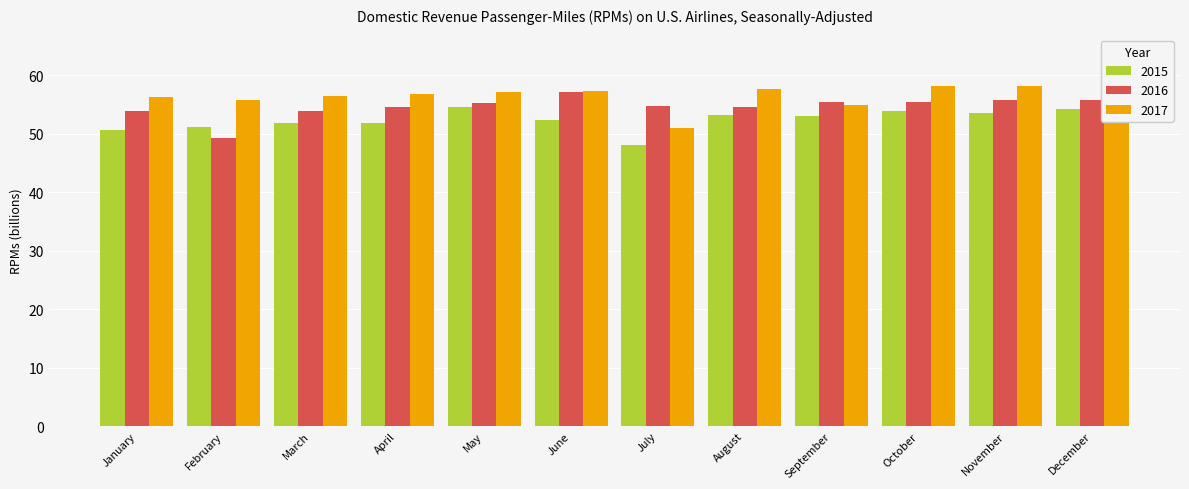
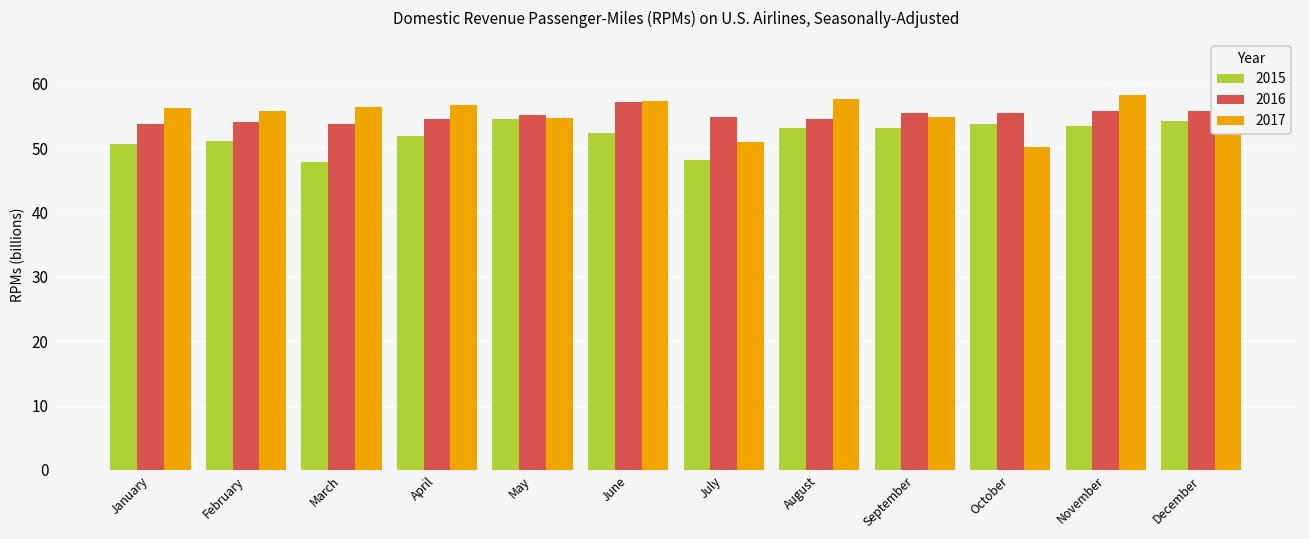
  {
    "2015": {
      "January": 51,
      "February": 51,
-     "March": 52,
+     "March": 48,
      "April": 52,
      "May": 55,
      "June": 52,
      "July": 48,
      "August": 53,
      "September": 53,
      "October": 54,
      "November": 54,
      "December": 54
    },
    "2016": {
      "January": 54,
-     "February": 49,
+     "February": 54,
      "March": 54,
      "April": 55,
      "May": 55,
      "June": 57,
      "July": 55,
      "August": 55,
      "September": 55,
      "October": 55,
      "November": 56,
      "December": 56
    },
    "2017": {
      "January": 56,
      "February": 56,
      "March": 56,
      "April": 57,
-     "May": 57,
+     "May": 55,
      "June": 57,
      "July": 51,
      "August": 58,
      "September": 55,
-     "October": 58,
+     "October": 50,
      "November": 58
    }
  }
